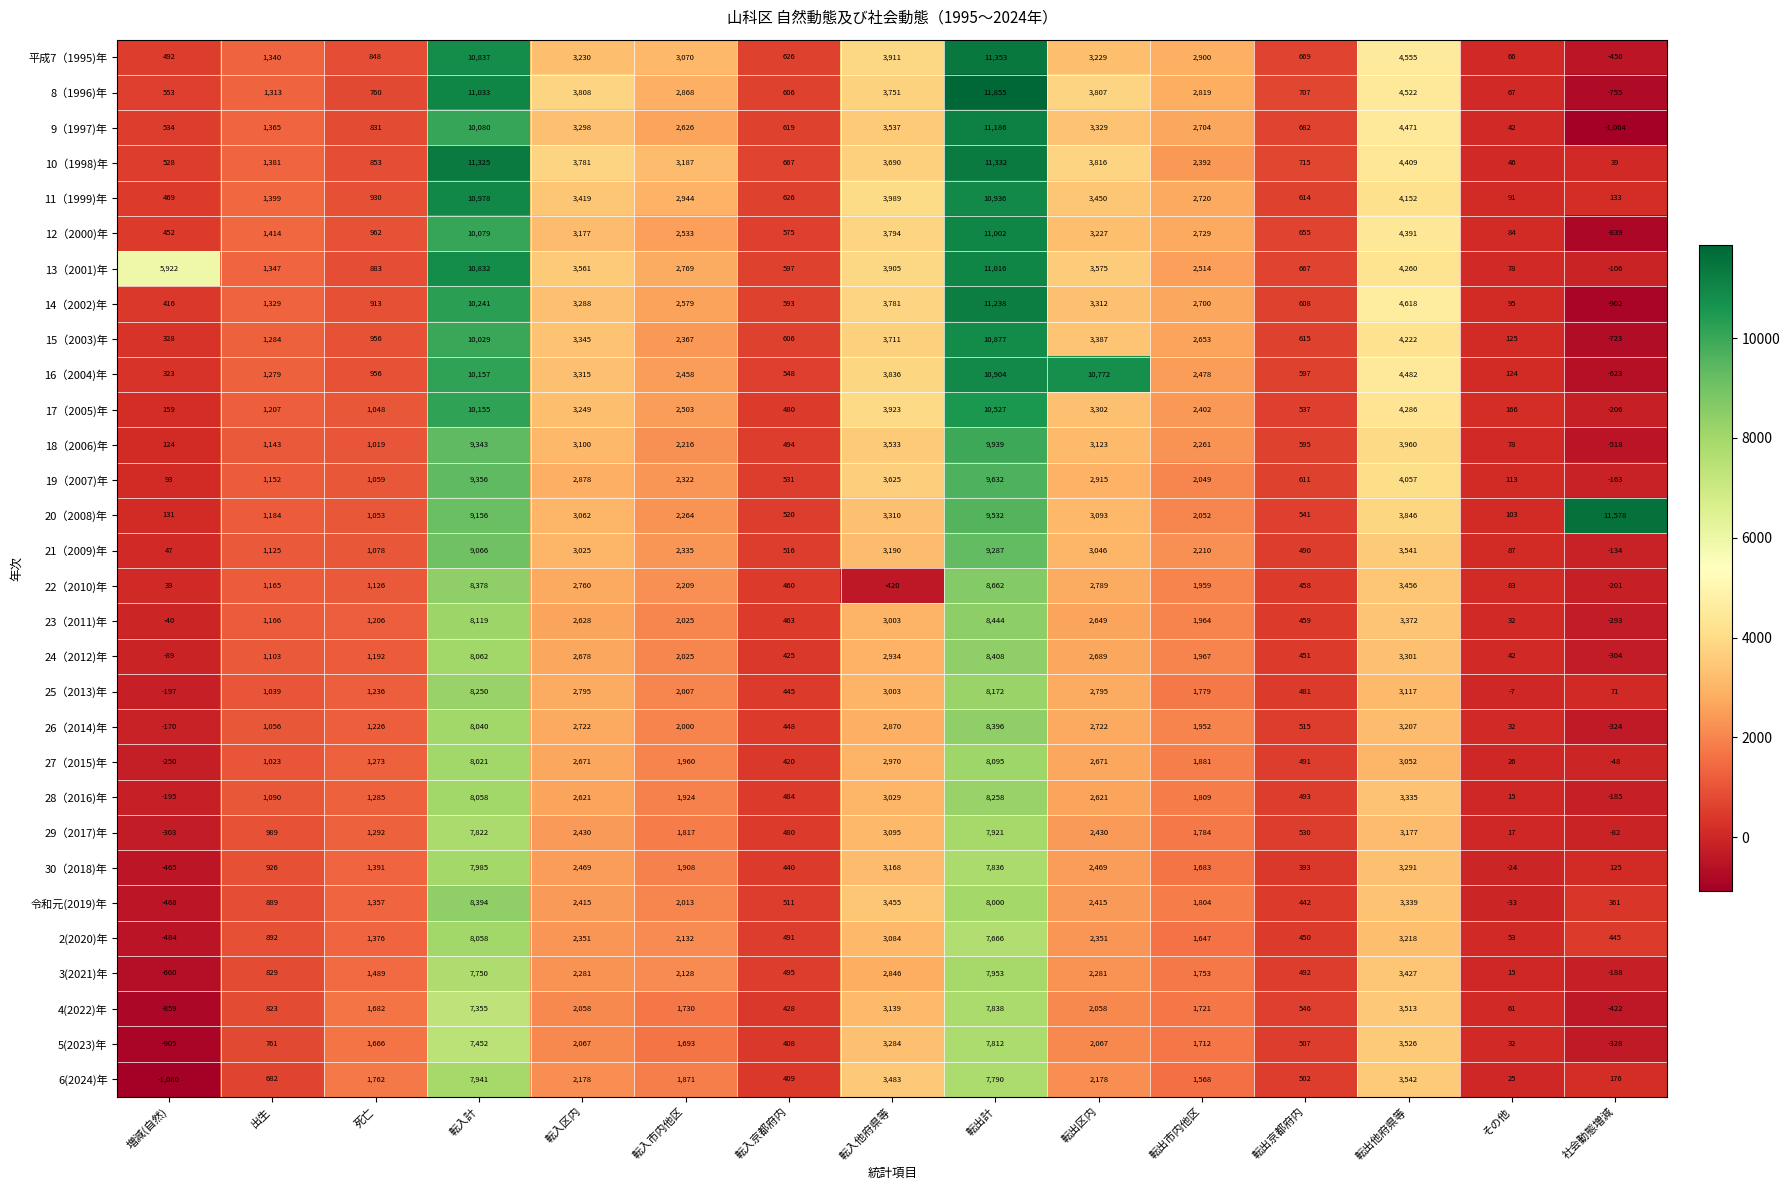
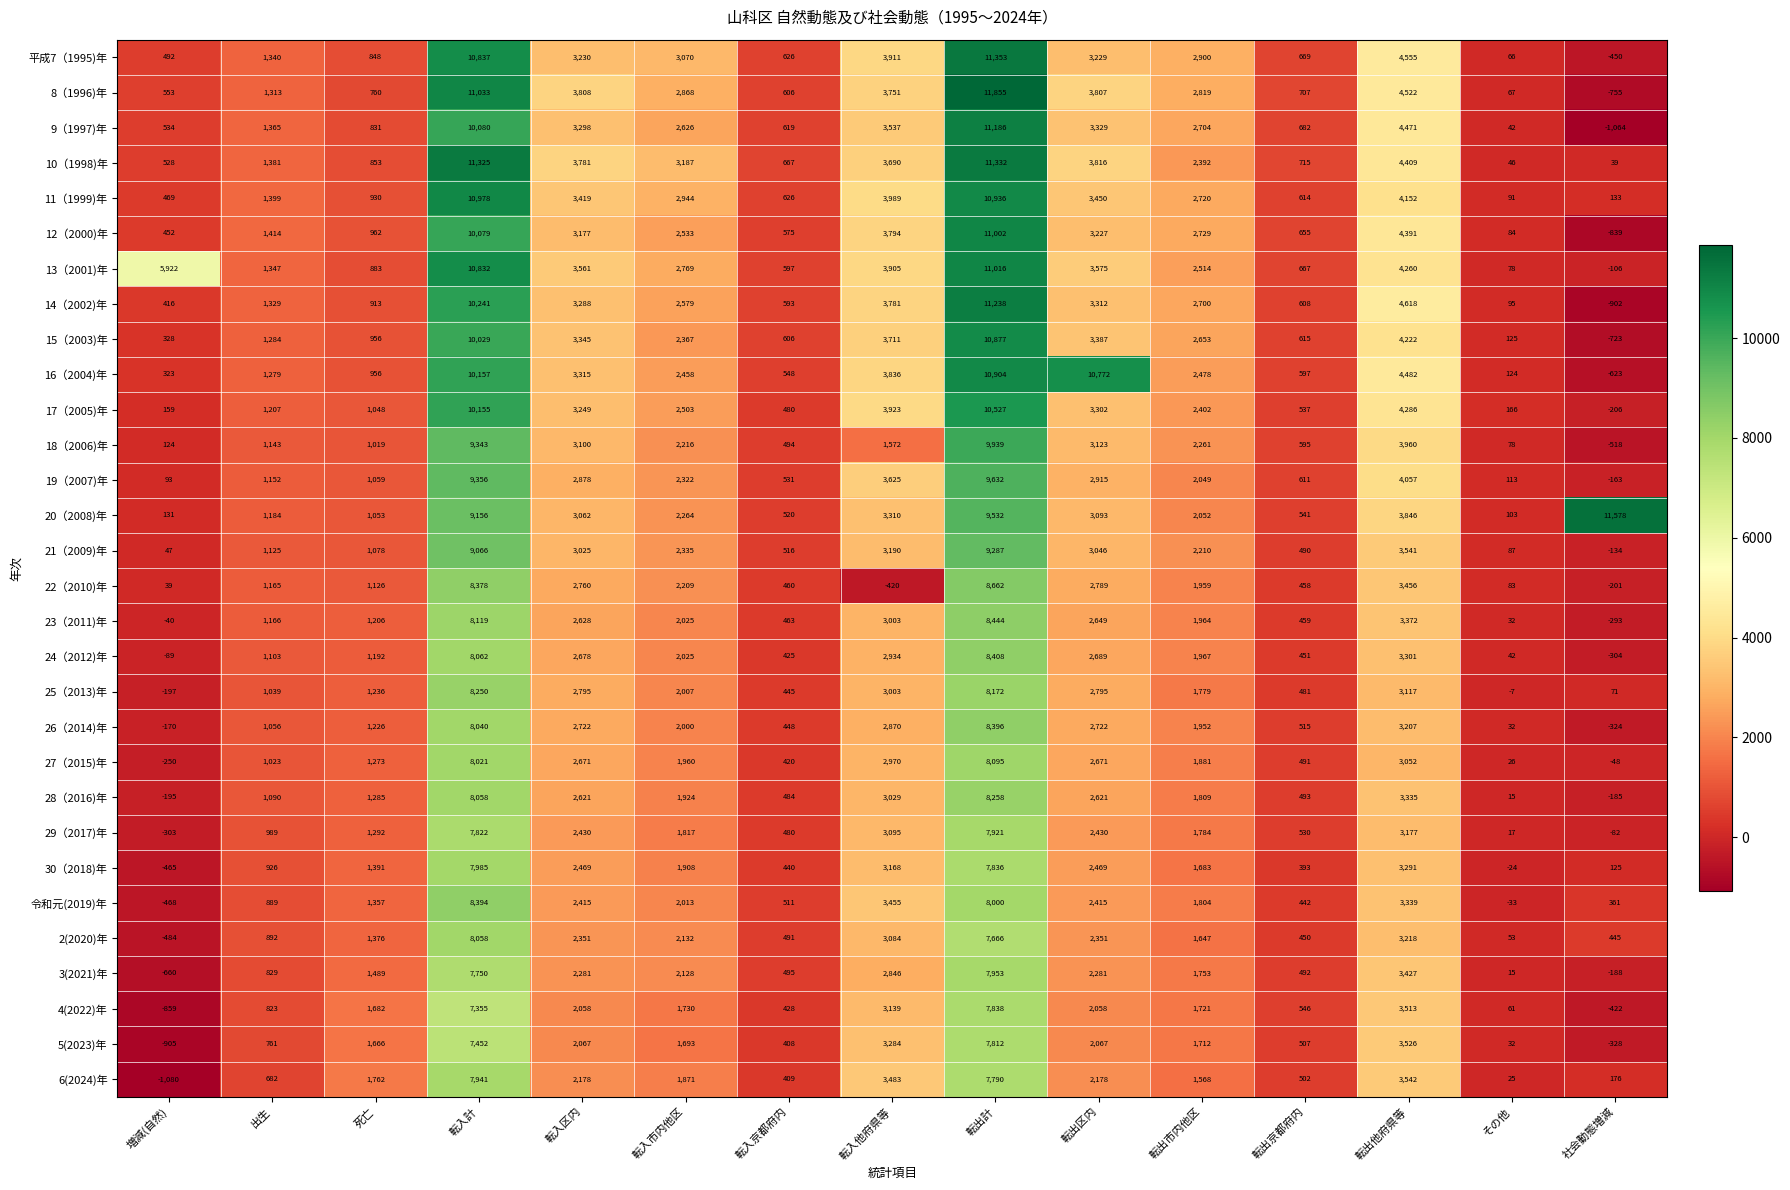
  {
    "18（2006)年": {
      "増減(自然)": "124",
      "出生": "1,143",
      "死亡": "1,019",
      "転入計": "9,343",
      "転入区内": "3,100",
      "転入市内他区": "2,216",
      "転入京都府内": "494",
-     "転入他府県等": "3,533",
+     "転入他府県等": "1,572",
      "転出計": "9,939",
      "転出区内": "3,123",
      "転出市内他区": "2,261",
      "転出京都府内": "595",
      "転出他府県等": "3,960",
      "その他": "78",
      "社会動態増減": "-518"
    }
  }
